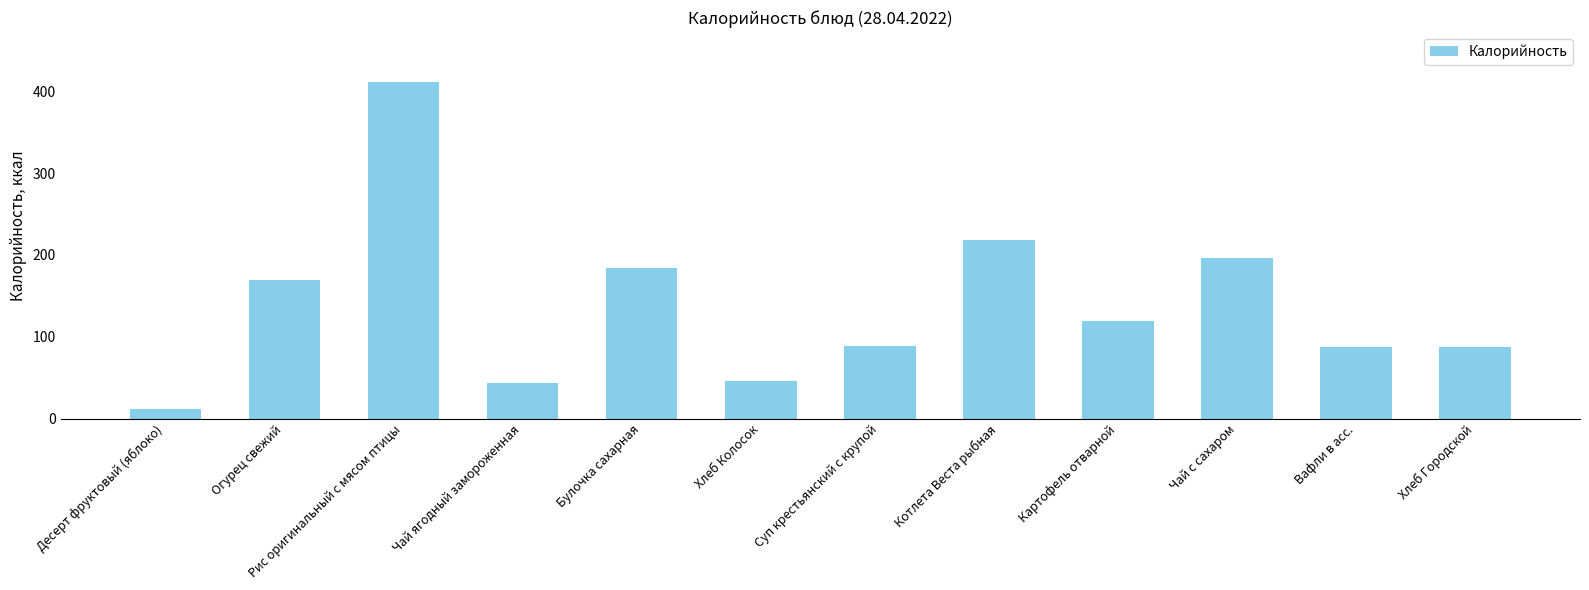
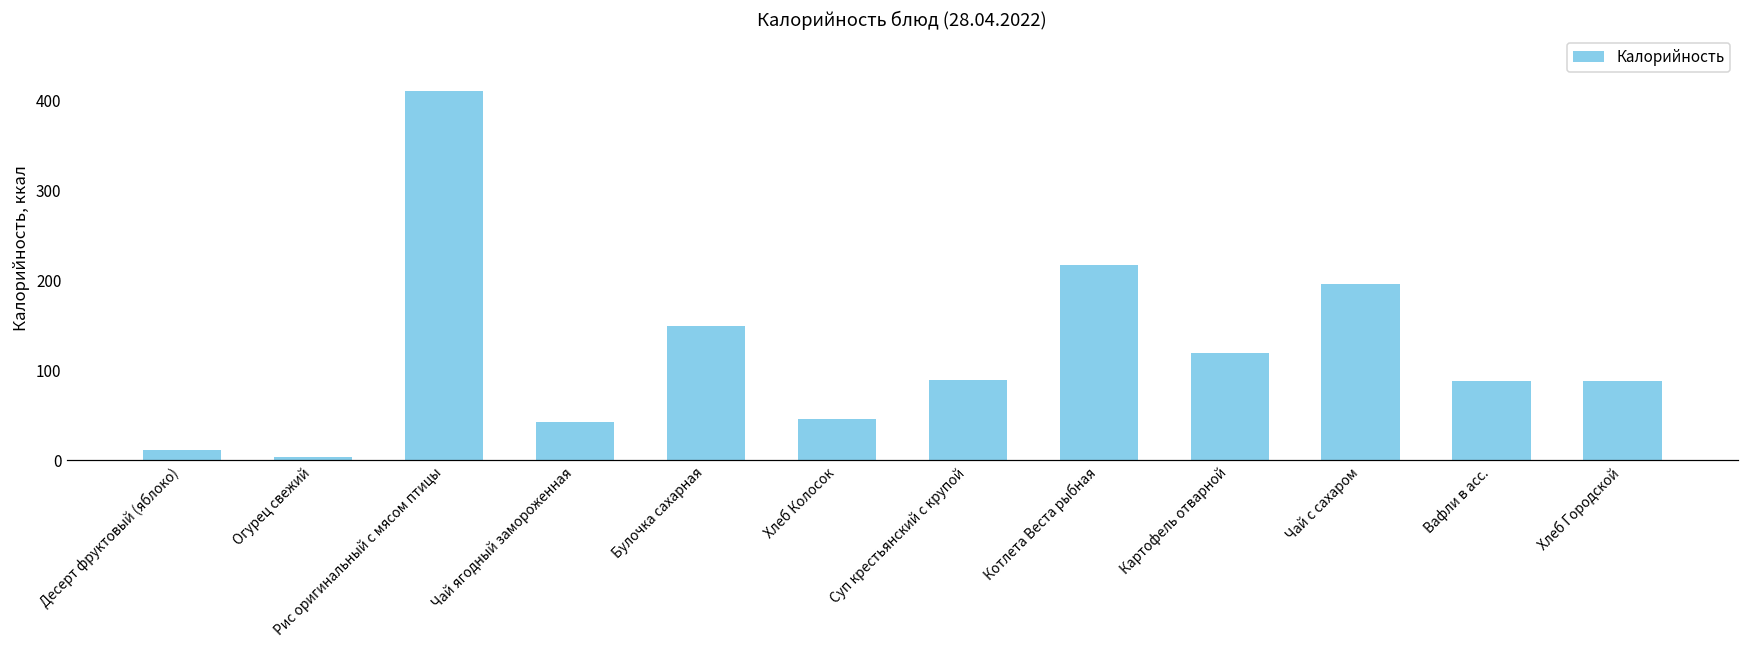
  {
    "Десерт фруктовый (яблоко)": 10,
-   "Огурец свежий": 170,
+   "Огурец свежий": 0,
    "Рис оригинальный с мясом птицы": 410,
    "Чай ягодный замороженная": 40,
-   "Булочка сахарная": 180,
+   "Булочка сахарная": 150,
    "Хлеб Колосок": 50,
    "Суп крестьянский с крупой": 90,
    "Котлета Веста рыбная": 220,
    "Картофель отварной": 120,
    "Чай с сахаром": 200,
    "Вафли в асс.": 90,
    "Хлеб Городской": 90
  }
